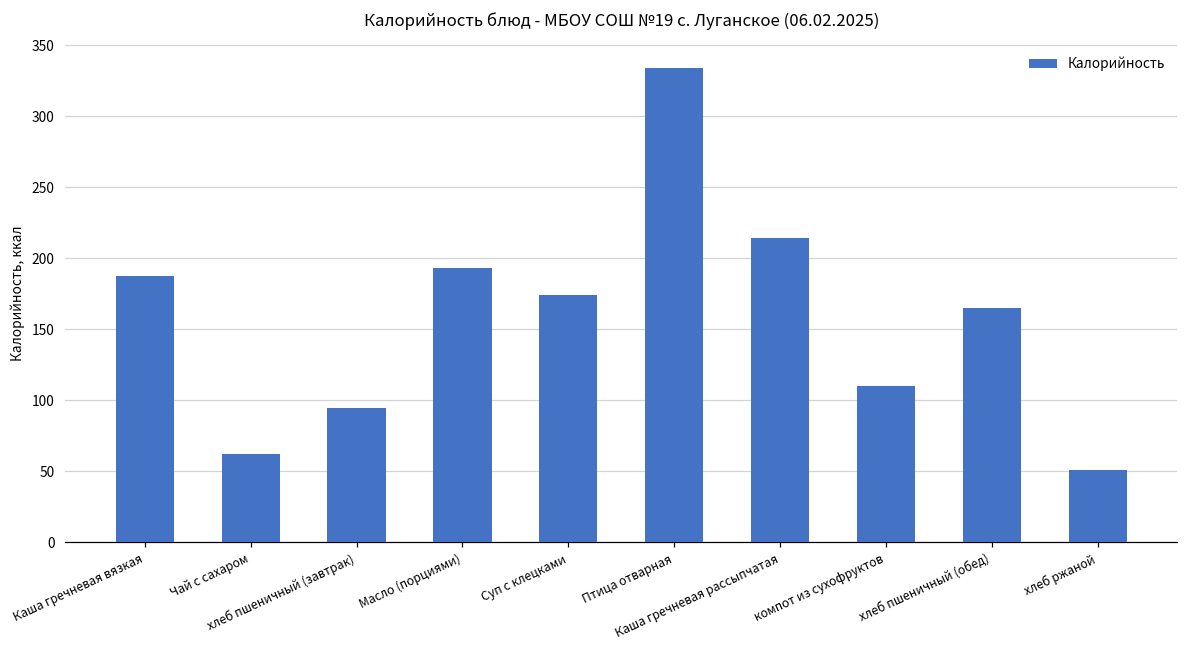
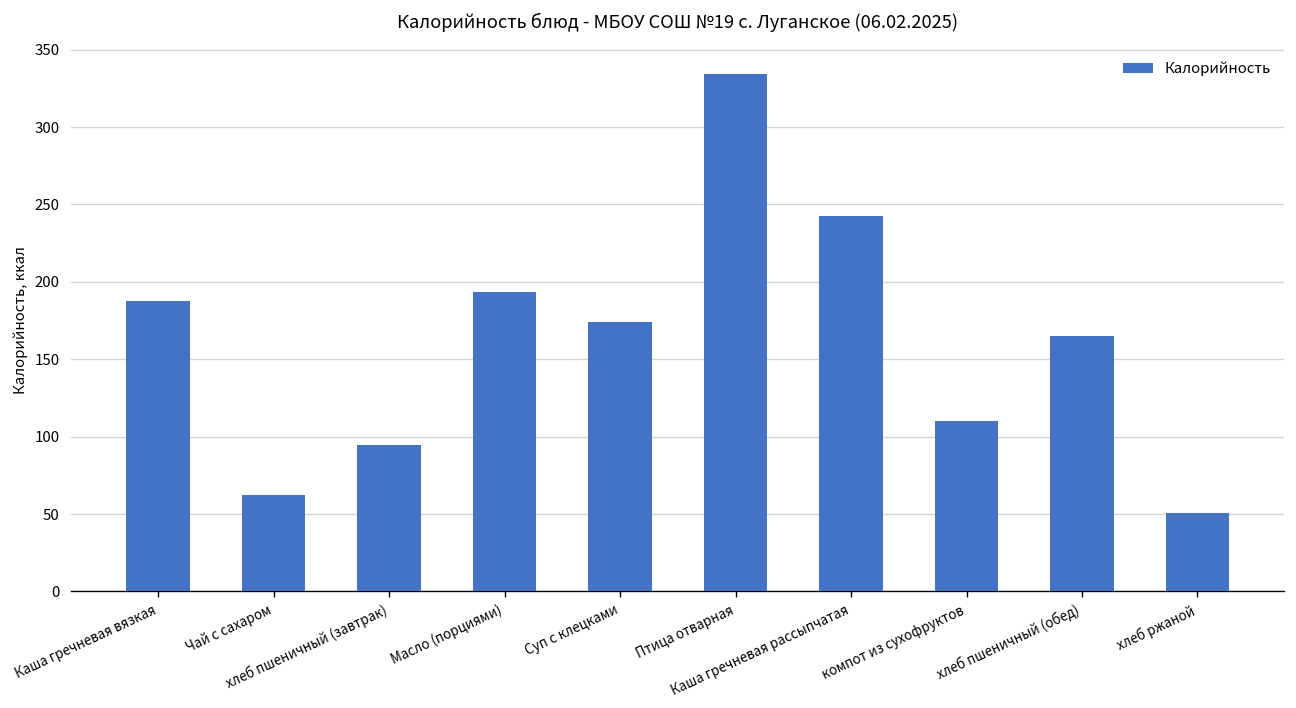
  {
    "Каша гречневая вязкая": 187,
    "Чай с сахаром": 62,
    "хлеб пшеничный (завтрак)": 95,
    "Масло (порциями)": 193,
    "Суп с клецками": 174,
    "Птица отварная": 334,
-   "Каша гречневая рассыпчатая": 214,
+   "Каша гречневая рассыпчатая": 242,
    "компот из сухофруктов": 110,
    "хлеб пшеничный (обед)": 165,
    "хлеб ржаной": 51
  }
